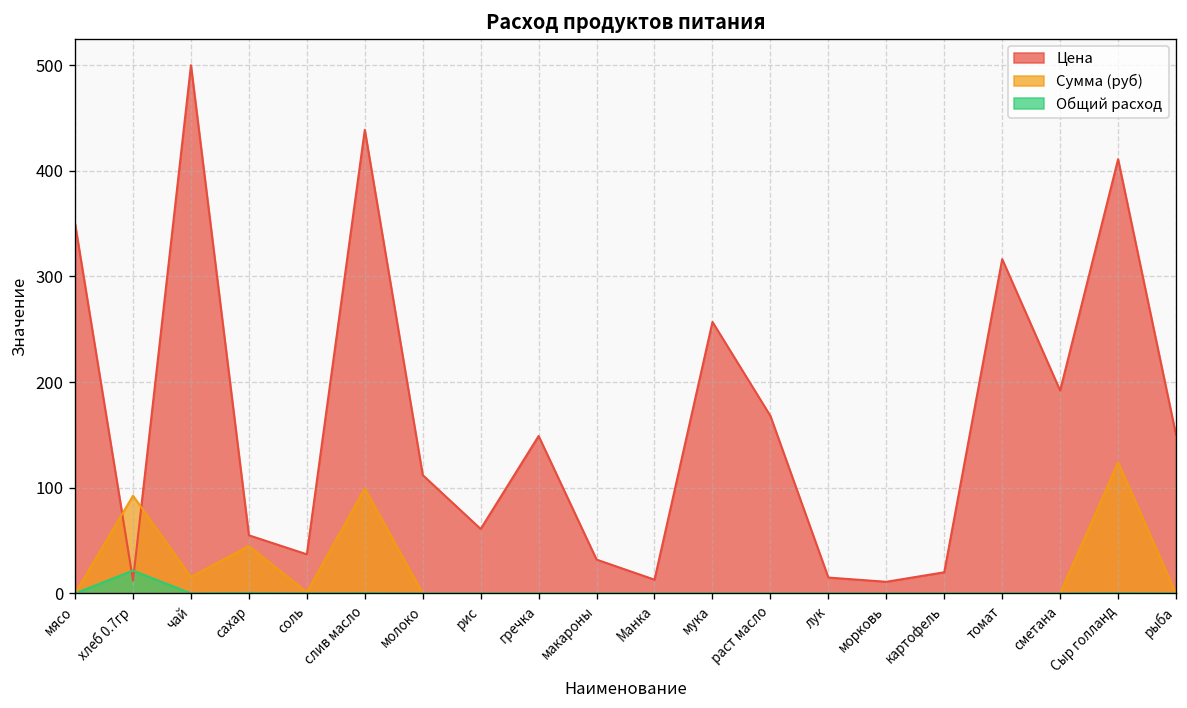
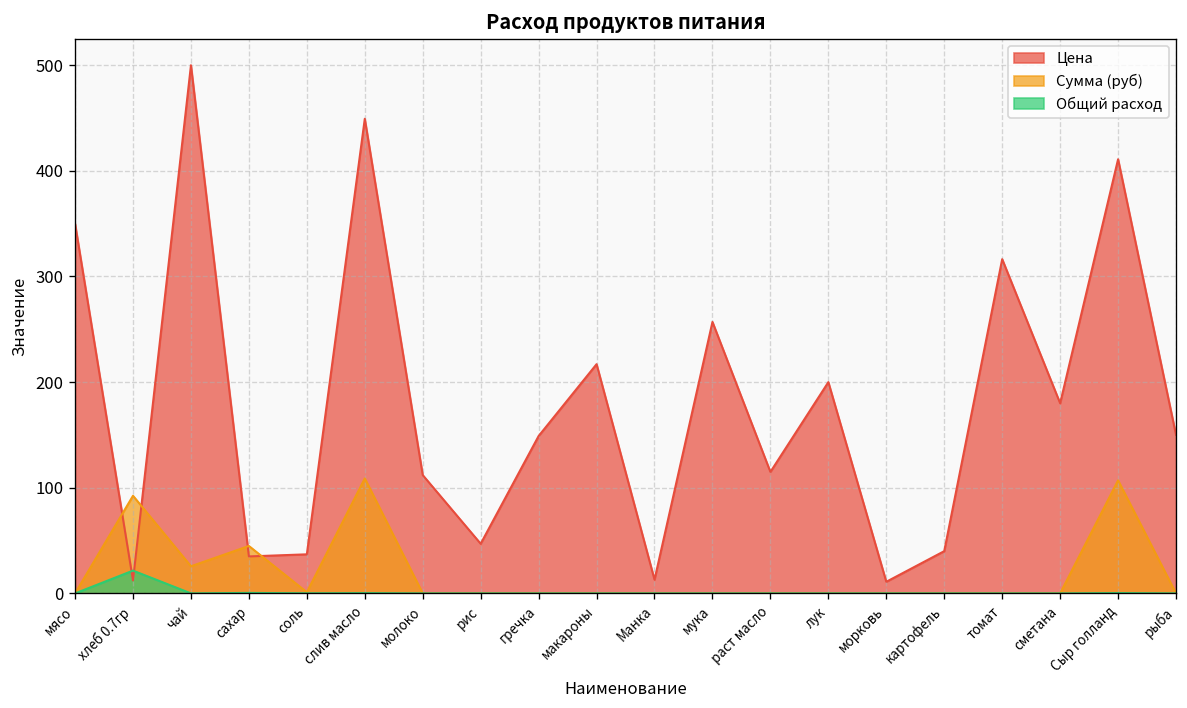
  {
    "Цена": {
      "мясо": 350,
      "хлеб 0.7гр": 10,
      "чай": 500,
-     "сахар": 60,
+     "сахар": 40,
      "соль": 40,
-     "слив масло": 440,
+     "слив масло": 450,
      "молоко": 110,
-     "рис": 60,
+     "рис": 50,
      "гречка": 150,
-     "макароны": 30,
+     "макароны": 220,
      "Манка": 10,
      "мука": 260,
-     "раст масло": 170,
-     "лук": 20,
+     "раст масло": 120,
+     "лук": 200,
      "морковь": 10,
-     "картофель": 20,
+     "картофель": 40,
      "томат": 320,
-     "сметана": 190,
+     "сметана": 180,
      "Сыр голланд": 410,
      "рыба": 150
    },
    "Сумма (руб)": {
      "хлеб 0.7гр": 90,
-     "чай": 20,
+     "чай": 30,
      "сахар": 40,
-     "слив масло": 100,
-     "Сыр голланд": 120
+     "слив масло": 110,
+     "Сыр голланд": 110
    },
    "Общий расход": {
      "хлеб 0.7гр": 20,
      "чай": 0,
      "сахар": 0,
      "слив масло": 0,
      "Сыр голланд": 0
    }
  }
